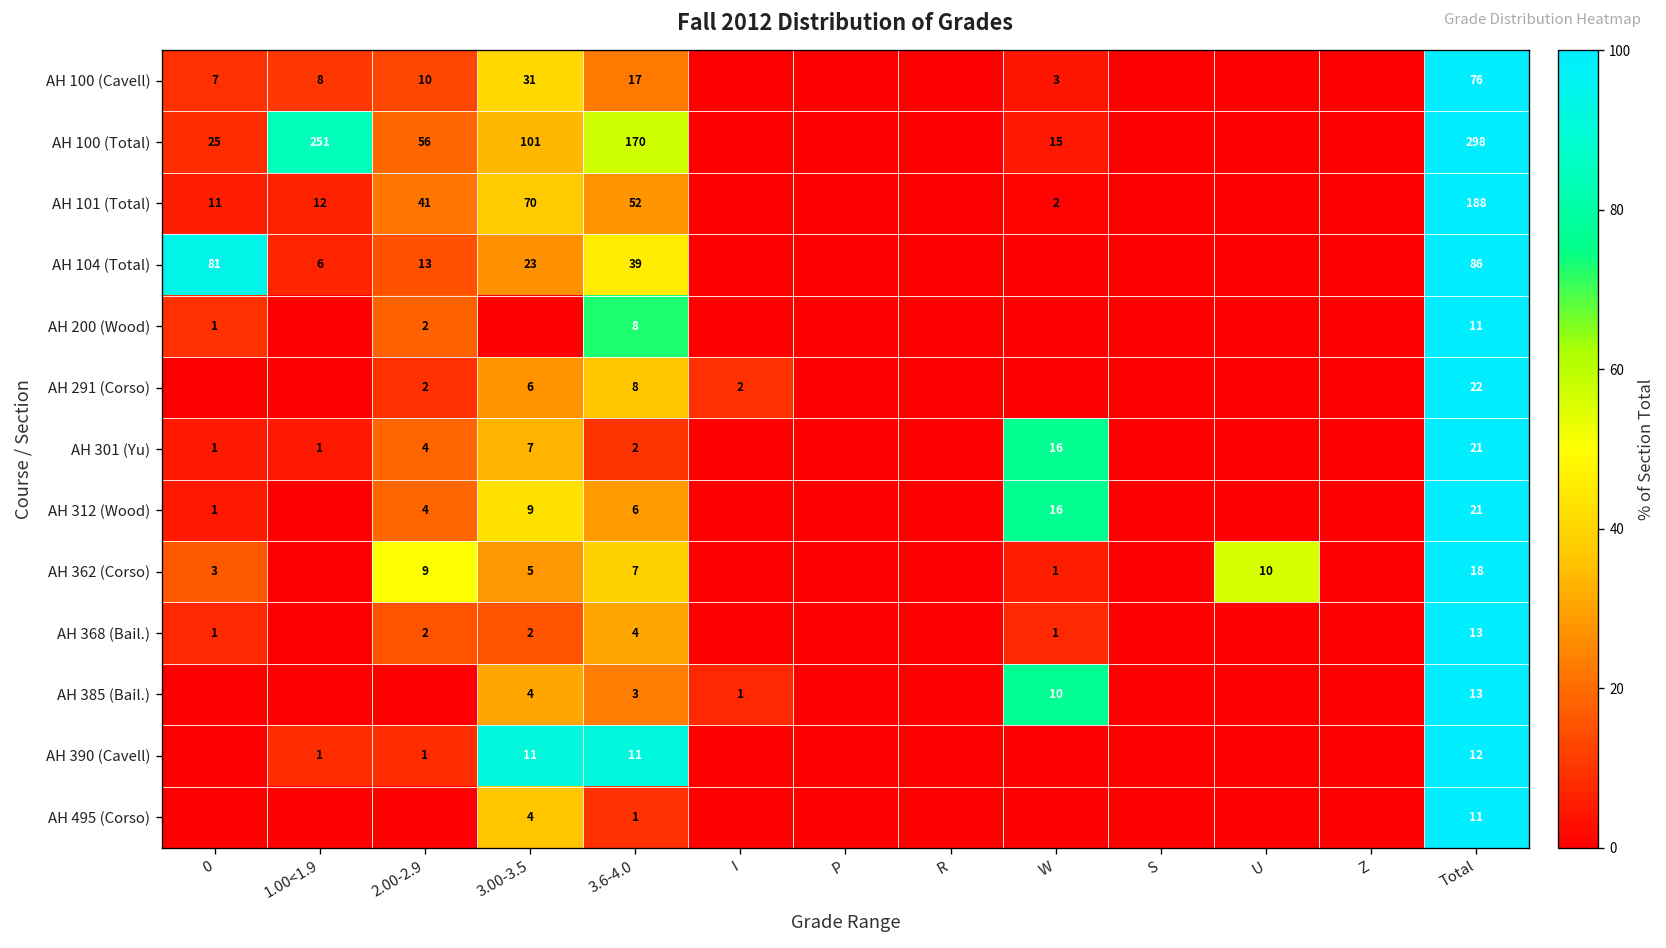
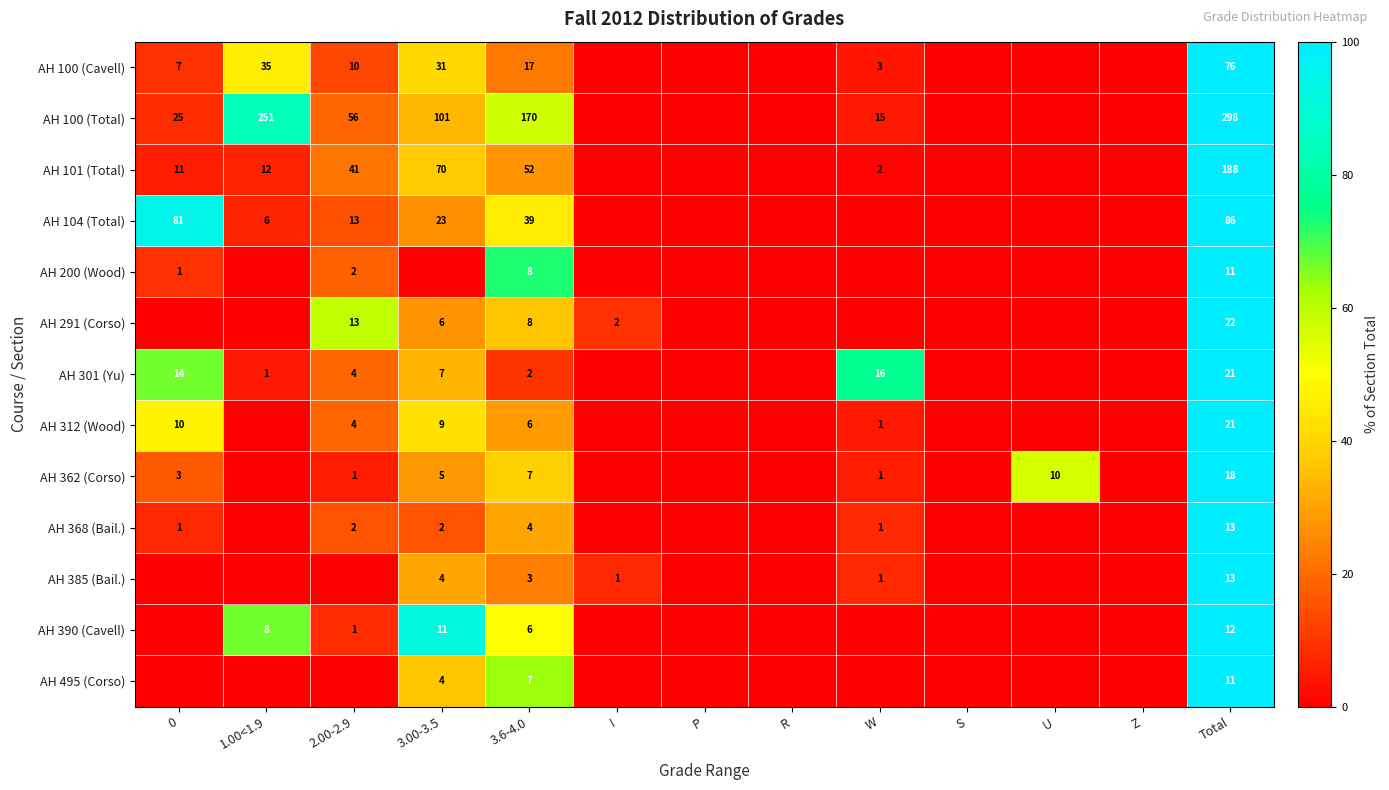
  {
    "AH 100 (Cavell)": {
      "0": 7,
-     "1.00<1.9": 8,
+     "1.00<1.9": 35,
      "2.00-2.9": 10,
      "3.00-3.5": 31,
      "3.6-4.0": 17,
      "W": 3,
      "Total": 76
    },
    "AH 100 (Total)": {
      "0": 25,
      "1.00<1.9": 251,
      "2.00-2.9": 56,
      "3.00-3.5": 101,
      "3.6-4.0": 170,
      "W": 15,
      "Total": 298
    },
    "AH 101 (Total)": {
      "0": 11,
      "1.00<1.9": 12,
      "2.00-2.9": 41,
      "3.00-3.5": 70,
      "3.6-4.0": 52,
      "W": 2,
      "Total": 188
    },
    "AH 104 (Total)": {
      "0": 81,
      "1.00<1.9": 6,
      "2.00-2.9": 13,
      "3.00-3.5": 23,
      "3.6-4.0": 39,
      "Total": 86
    },
    "AH 200 (Wood)": {
      "0": 1,
      "2.00-2.9": 2,
      "3.6-4.0": 8,
      "Total": 11
    },
    "AH 291 (Corso)": {
-     "2.00-2.9": 2,
+     "2.00-2.9": 13,
      "3.00-3.5": 6,
      "3.6-4.0": 8,
      "I": 2,
      "Total": 22
    },
    "AH 301 (Yu)": {
-     "0": 1,
+     "0": 14,
      "1.00<1.9": 1,
      "2.00-2.9": 4,
      "3.00-3.5": 7,
      "3.6-4.0": 2,
      "W": 16,
      "Total": 21
    },
    "AH 312 (Wood)": {
-     "0": 1,
+     "0": 10,
      "2.00-2.9": 4,
      "3.00-3.5": 9,
      "3.6-4.0": 6,
-     "W": 16,
+     "W": 1,
      "Total": 21
    },
    "AH 362 (Corso)": {
      "0": 3,
-     "2.00-2.9": 9,
+     "2.00-2.9": 1,
      "3.00-3.5": 5,
      "3.6-4.0": 7,
      "W": 1,
      "U": 10,
      "Total": 18
    },
    "AH 368 (Bail.)": {
      "0": 1,
      "2.00-2.9": 2,
      "3.00-3.5": 2,
      "3.6-4.0": 4,
      "W": 1,
      "Total": 13
    },
    "AH 385 (Bail.)": {
      "3.00-3.5": 4,
      "3.6-4.0": 3,
      "I": 1,
-     "W": 10,
+     "W": 1,
      "Total": 13
    },
    "AH 390 (Cavell)": {
-     "1.00<1.9": 1,
+     "1.00<1.9": 8,
      "2.00-2.9": 1,
      "3.00-3.5": 11,
-     "3.6-4.0": 11,
+     "3.6-4.0": 6,
      "Total": 12
    },
    "AH 495 (Corso)": {
      "3.00-3.5": 4,
-     "3.6-4.0": 1,
+     "3.6-4.0": 7,
      "Total": 11
    }
  }
